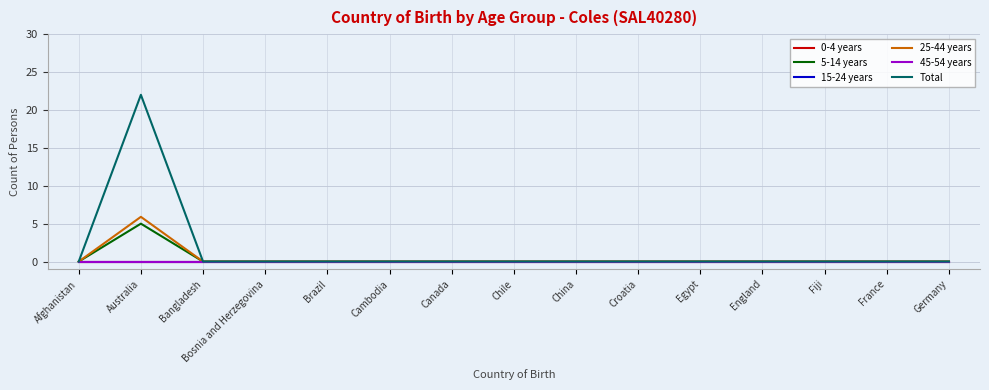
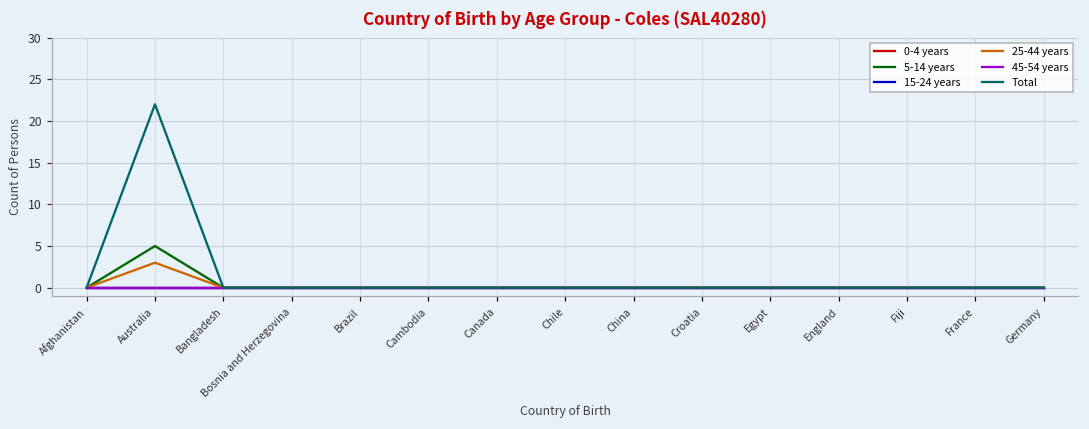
  {
    "45-54 years": {
      "Australia": 0
    },
    "5-14 years": {
      "Australia": 5
    },
    "25-44 years": {
-     "Australia": 6
+     "Australia": 3
    },
    "Total": {
      "Australia": 22
    }
  }
